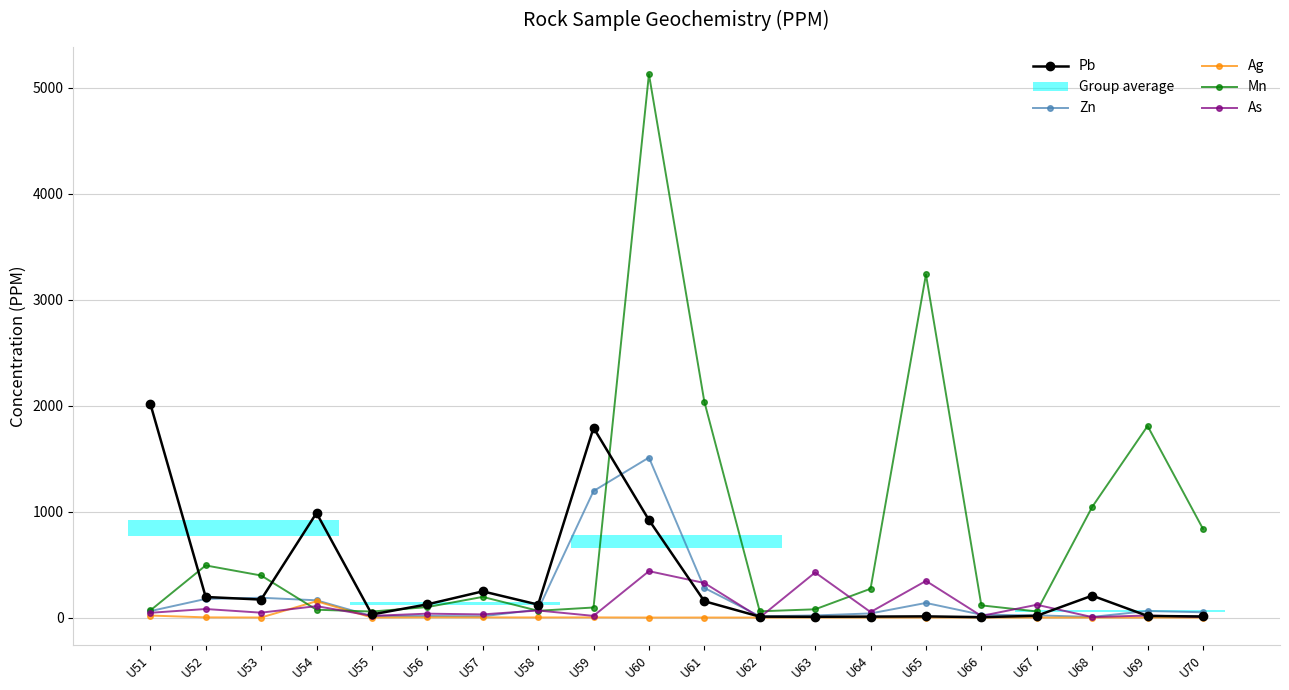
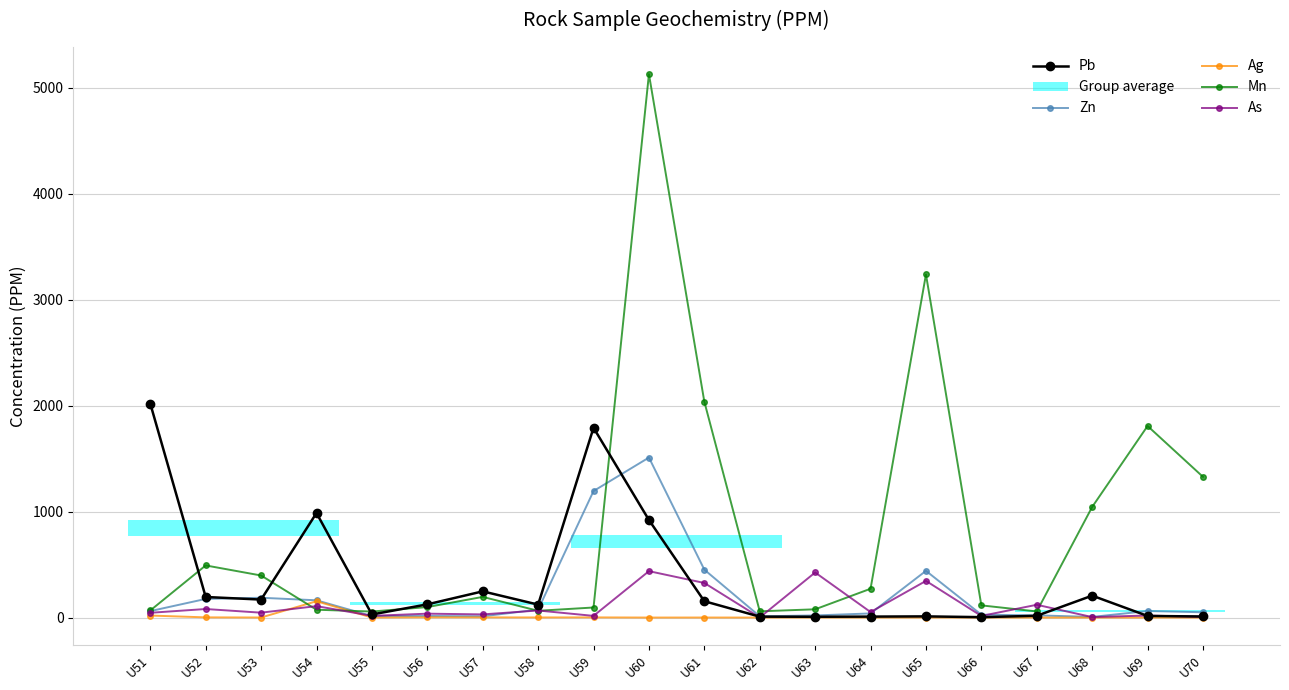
  {
    "Pb": {
      "U51": 2020,
      "U54": 990,
      "U56": 120,
      "U57": 250,
      "U58": 120,
      "U59": 1790,
      "U60": 920,
      "U61": 150,
      "U68": 210
    },
    "Zn": {
      "U59": 1190,
      "U60": 1510,
-     "U61": 280,
-     "U65": 140,
+     "U61": 450,
+     "U65": 440,
      "U69": 60,
      "U70": 50
    },
    "Ag": {
      "U51": 20,
      "U52": 0,
      "U53": 0,
      "U58": 0,
      "U60": 0,
      "U61": 0
    },
    "Mn": {
      "U52": 490,
      "U53": 400,
      "U54": 70,
      "U55": 60,
      "U56": 100,
      "U57": 200,
      "U59": 100,
      "U60": 5130,
      "U61": 2040,
      "U62": 60,
      "U63": 80,
      "U64": 270,
      "U65": 3240,
      "U66": 120,
      "U67": 60,
      "U68": 1040,
      "U69": 1810,
-     "U70": 840
+     "U70": 1330
    },
    "As": {
      "U52": 80,
      "U53": 50,
      "U54": 110,
      "U60": 440,
      "U61": 330,
      "U63": 430,
      "U65": 350,
      "U67": 120
    }
  }
